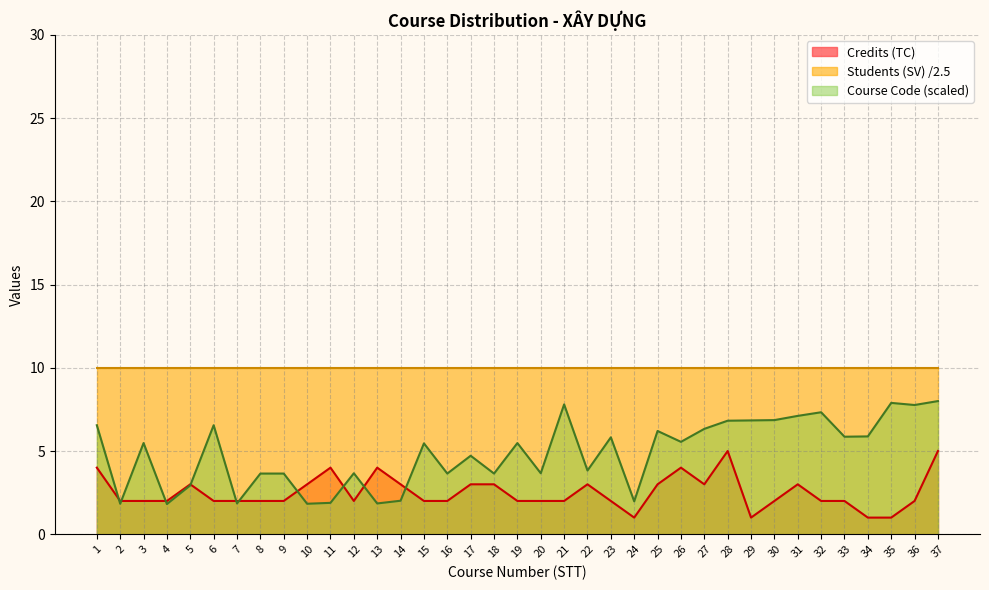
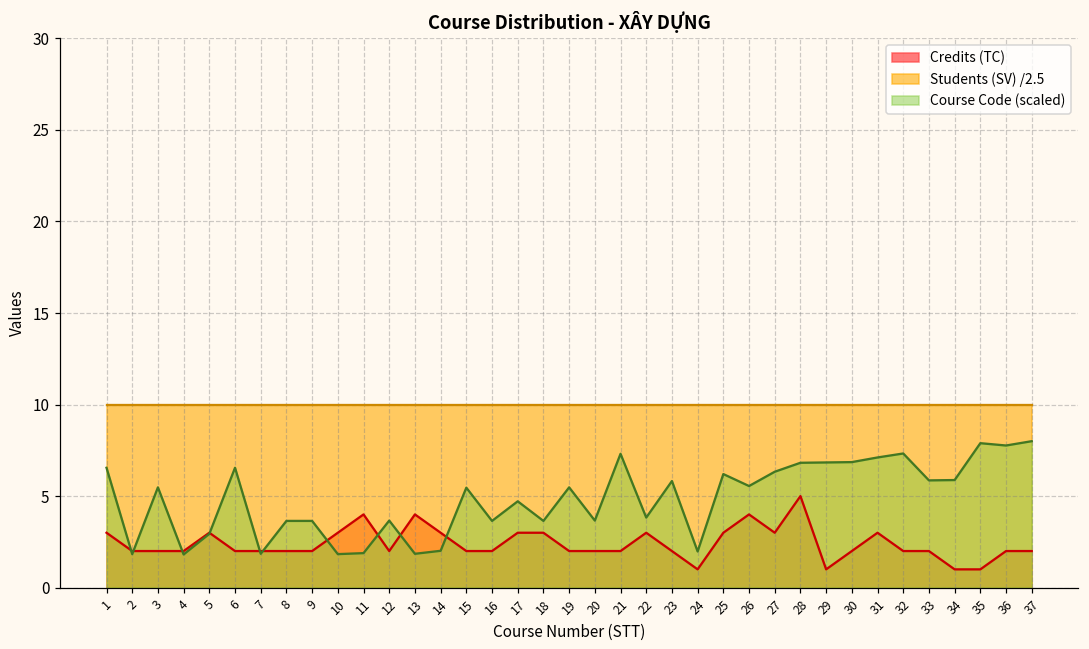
  {
    "Credits (TC)": {
-     "1": 4,
+     "1": 3,
      "2": 2,
      "3": 2,
      "4": 2,
      "6": 2,
      "8": 2,
      "9": 2,
      "10": 3,
      "11": 4,
      "12": 2,
      "13": 4,
      "14": 3,
      "15": 2,
      "16": 2,
      "17": 3,
      "18": 3,
      "19": 2,
      "20": 2,
      "21": 2,
      "22": 3,
      "23": 2,
      "24": 1,
      "25": 3,
      "26": 4,
      "27": 3,
      "28": 5,
      "29": 1,
      "30": 2,
      "31": 3,
      "32": 2,
      "33": 2,
      "34": 1,
      "35": 1,
      "36": 2,
-     "37": 5
+     "37": 2
    },
    "Students (SV) /2.5": {
      "1": 10.0,
      "2": 10.0,
      "3": 10.0,
      "4": 10.0,
      "5": 10.0,
      "6": 10.0,
      "7": 10.0,
      "8": 10.0,
      "9": 10.0,
      "10": 10.0,
      "11": 10.0,
      "12": 10.0,
      "13": 10.0,
      "14": 10.0,
      "15": 10.0,
      "16": 10.0,
      "17": 10.0,
      "18": 10.0,
      "19": 10.0,
      "20": 10.0,
      "21": 10.0,
      "22": 10.0,
      "23": 10.0,
      "24": 10.0,
      "25": 10.0,
      "26": 10.0,
      "27": 10.0,
      "28": 10.0,
      "29": 10.0,
      "30": 10.0,
      "31": 10.0,
      "32": 10.0,
      "33": 10.0,
      "34": 10.0,
      "35": 10.0,
      "36": 10.0,
      "37": 10.0
    },
    "Course Code (scaled)": {
      "1": 6.5,
      "2": 1.8,
      "3": 5.5,
      "4": 1.8,
      "6": 6.5,
      "8": 3.6,
      "9": 3.6,
      "10": 1.8,
      "11": 1.9,
      "12": 3.7,
      "13": 1.9,
      "14": 2.0,
      "15": 5.5,
      "16": 3.6,
      "17": 4.7,
      "18": 3.6,
      "19": 5.5,
      "20": 3.7,
-     "21": 7.8,
+     "21": 7.3,
      "22": 3.8,
      "23": 5.8,
      "24": 2.0,
      "25": 6.2,
      "26": 5.6,
      "27": 6.3,
      "28": 6.8,
      "29": 6.8,
      "30": 6.9,
      "31": 7.1,
      "32": 7.3,
      "33": 5.9,
      "34": 5.9,
      "35": 7.9,
      "36": 7.8,
      "37": 8.0
    }
  }
